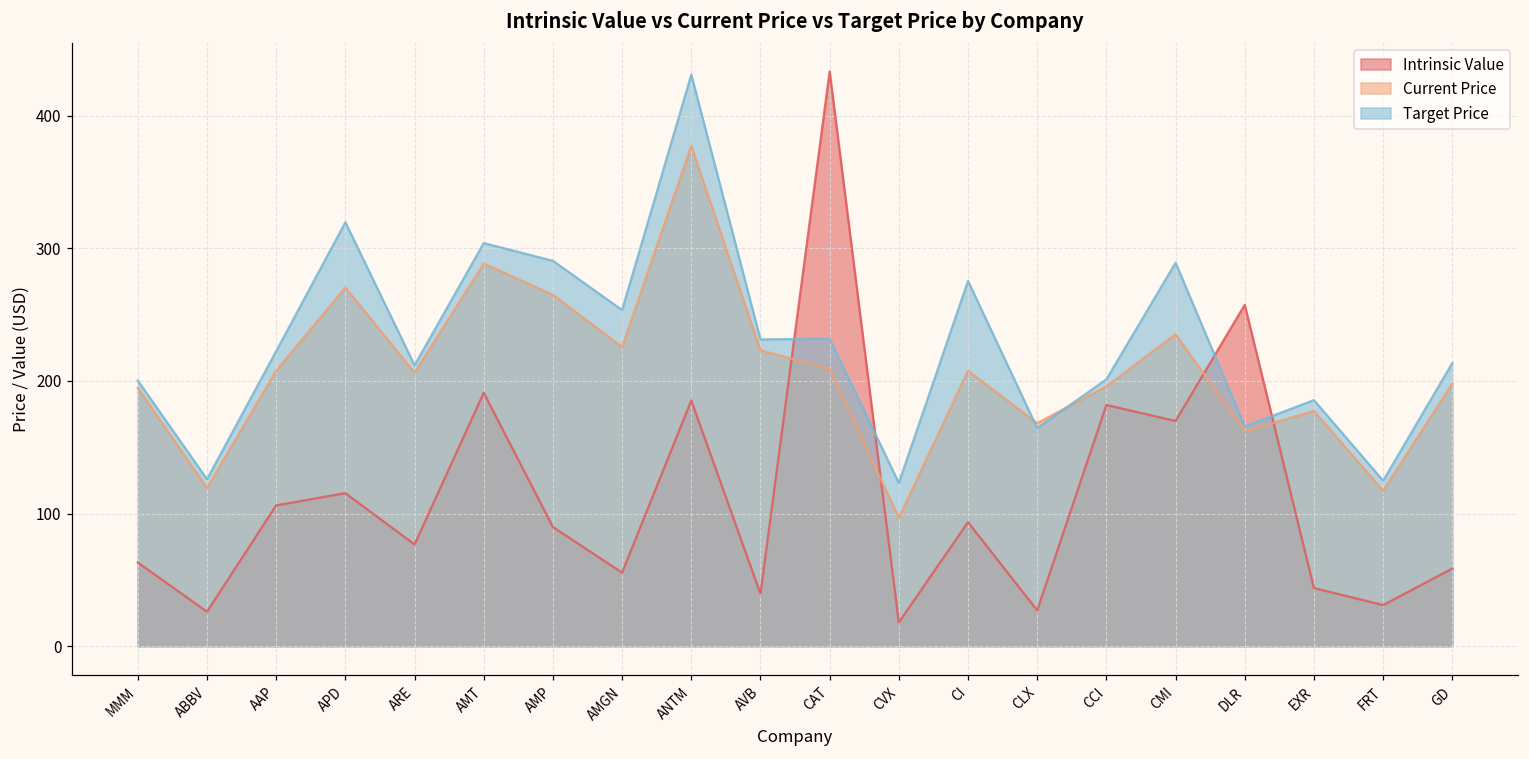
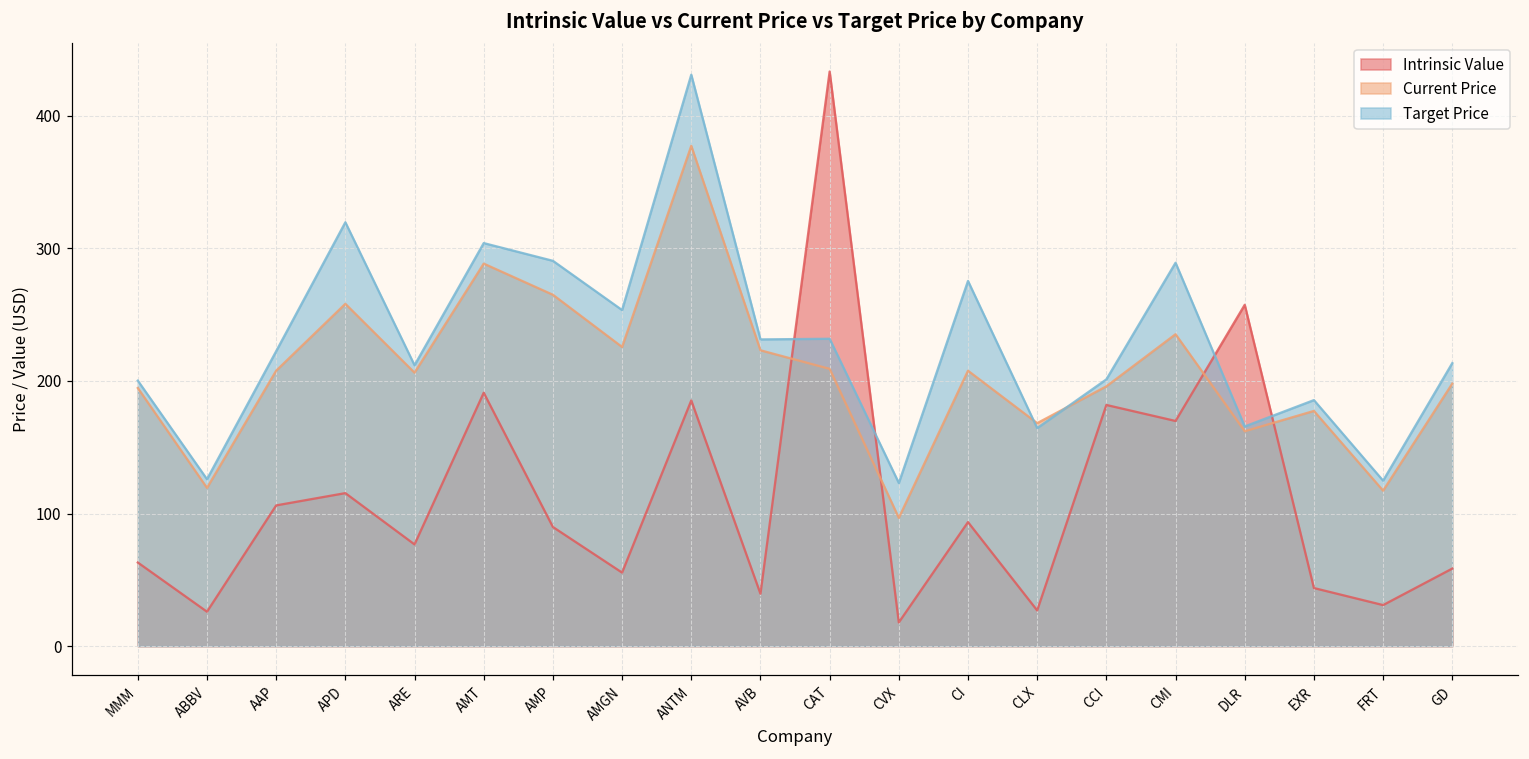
  {
    "Intrinsic Value": {
      "MMM": 63,
      "ABBV": 26,
      "AAP": 106,
      "APD": 115,
      "ARE": 77,
      "AMT": 191,
      "AMP": 90,
      "AMGN": 55,
      "ANTM": 185,
      "AVB": 40,
      "CAT": 433,
      "CVX": 18,
      "CI": 94,
      "CLX": 27,
      "CCI": 182,
      "CMI": 170,
      "DLR": 257,
      "EXR": 44,
      "FRT": 31,
      "GD": 59
    },
    "Current Price": {
      "MMM": 195,
      "ABBV": 119,
      "AAP": 208,
-     "APD": 270,
+     "APD": 258,
      "ARE": 206,
      "AMT": 289,
      "AMP": 265,
      "AMGN": 226,
      "ANTM": 377,
      "AVB": 223,
      "CAT": 209,
      "CVX": 97,
      "CI": 208,
      "CLX": 168,
      "CCI": 196,
      "CMI": 235,
      "DLR": 162,
      "EXR": 177,
      "FRT": 117,
      "GD": 198
    },
    "Target Price": {
      "MMM": 200,
      "ABBV": 126,
      "AAP": 222,
      "APD": 320,
      "ARE": 212,
      "AMT": 304,
      "AMP": 291,
      "AMGN": 253,
      "ANTM": 431,
      "AVB": 231,
      "CAT": 232,
      "CVX": 123,
      "CI": 275,
      "CLX": 164,
      "CCI": 201,
      "CMI": 289,
      "DLR": 166,
      "EXR": 186,
      "FRT": 125,
      "GD": 213
    }
  }
